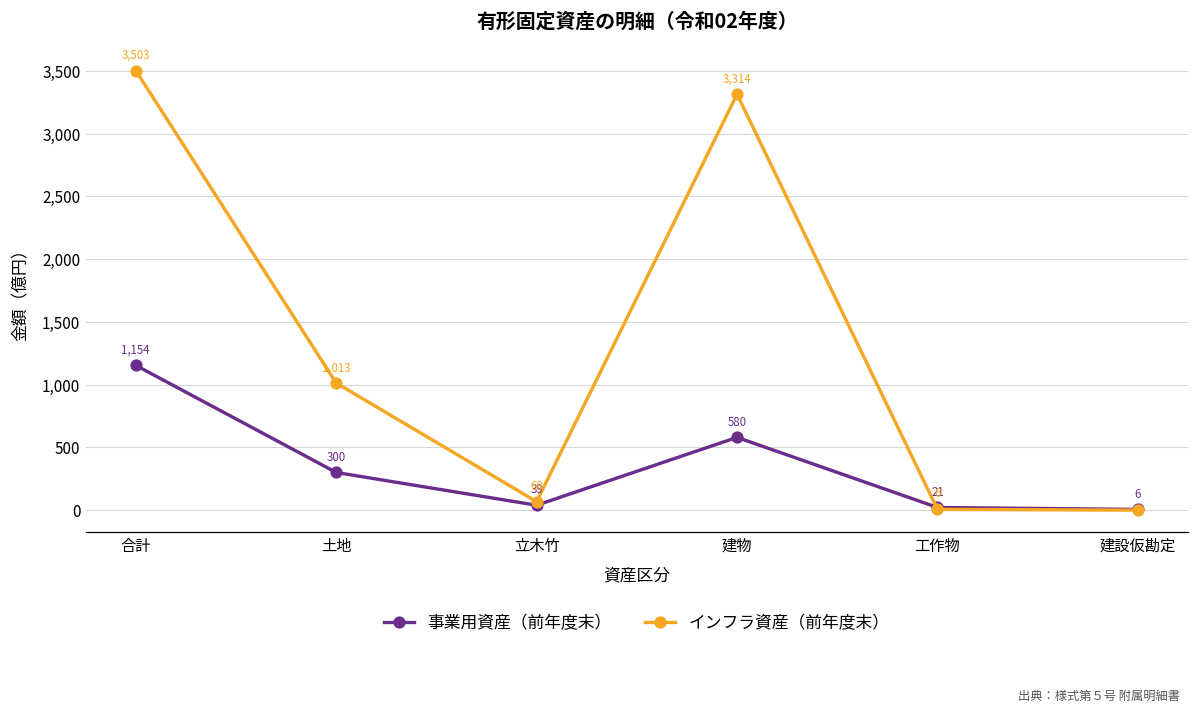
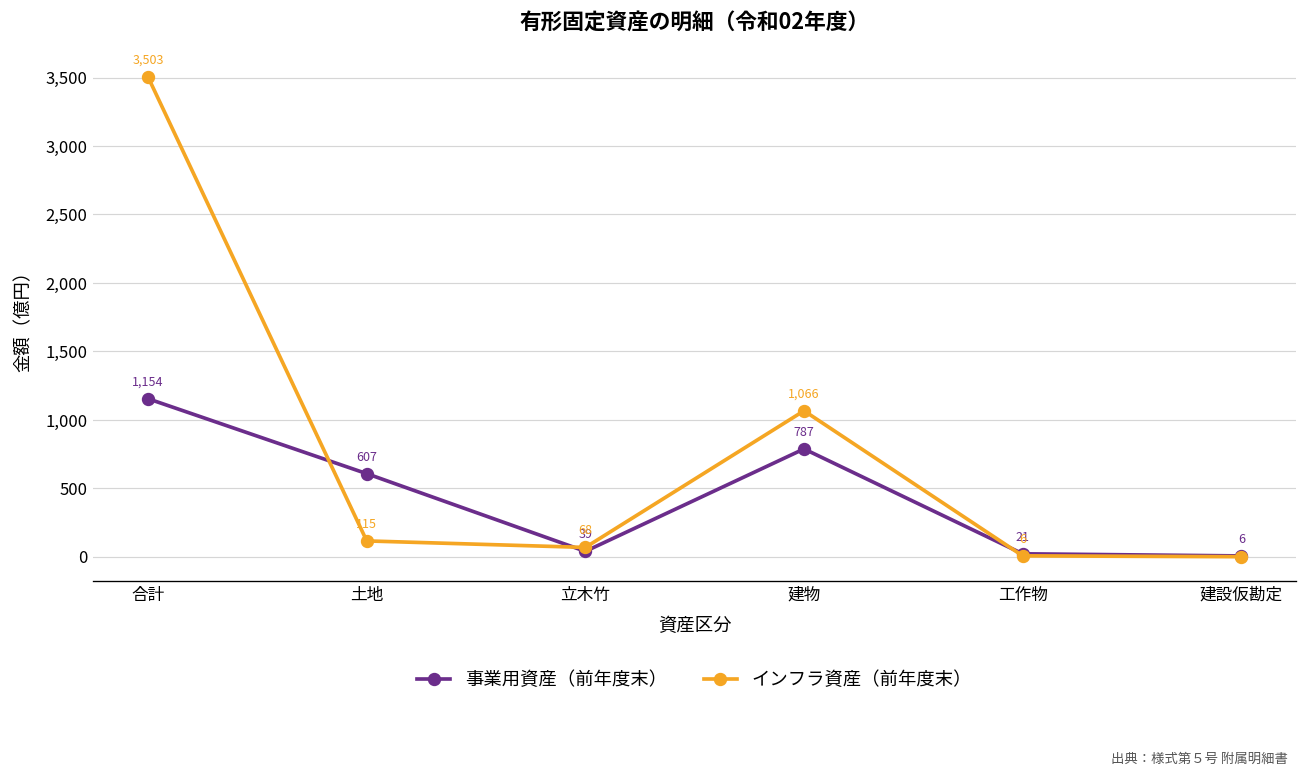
  {
    "事業用資産（前年度末）": {
      "合計": "1,154",
-     "土地": "300",
-     "建物": "580"
+     "土地": "607",
+     "建物": "787"
    },
    "インフラ資産（前年度末）": {
      "合計": "3,503",
-     "土地": "1,013",
-     "建物": "3,314"
+     "土地": "115",
+     "建物": "1,066"
    }
  }
